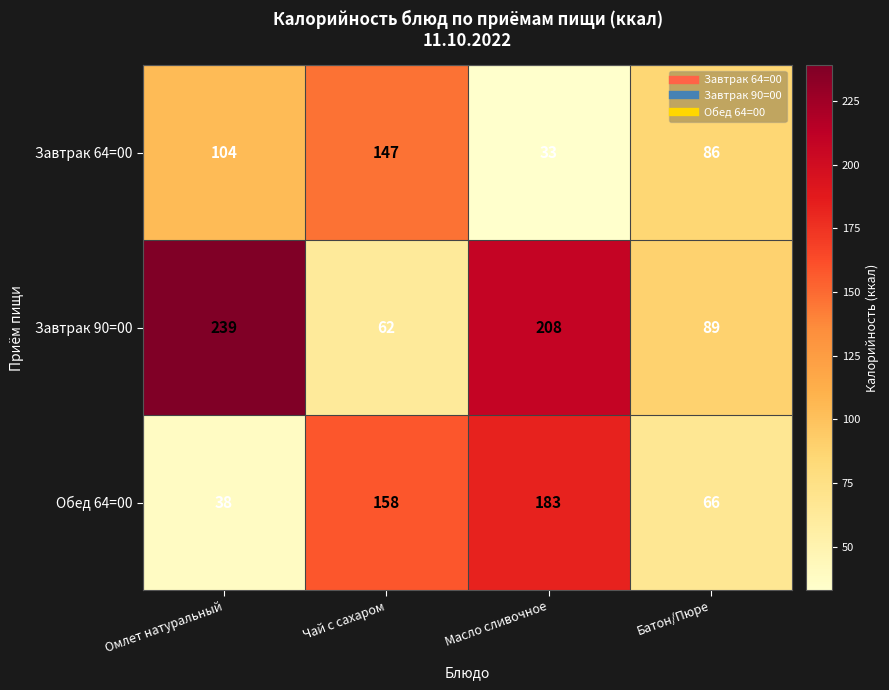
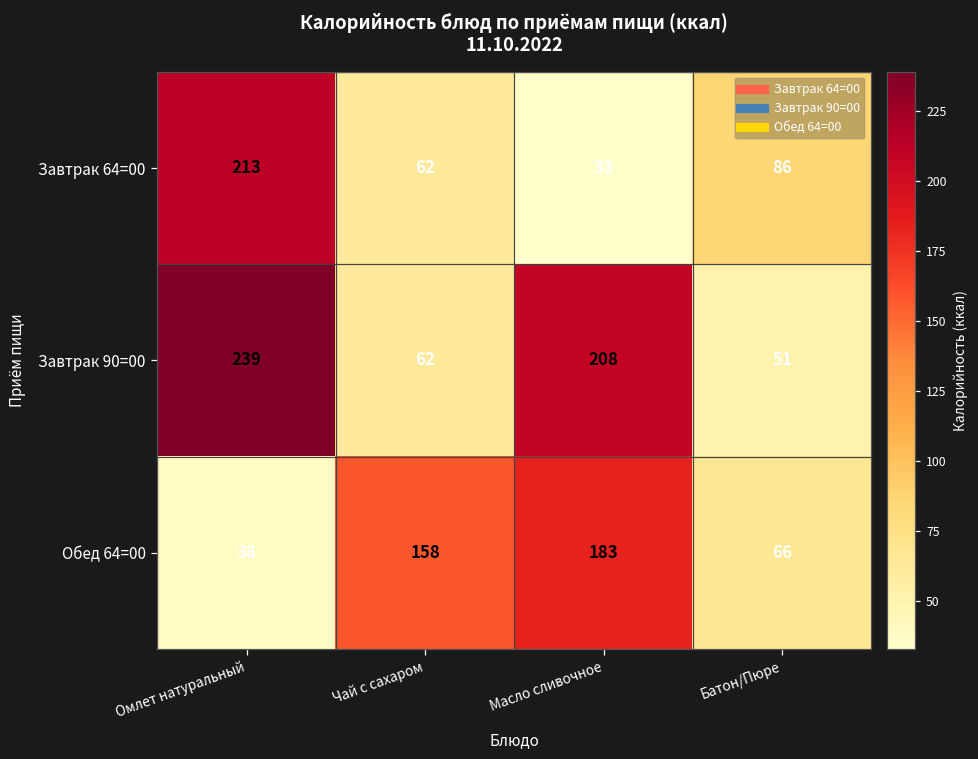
  {
    "Завтрак 64=00": {
-     "Омлет натуральный": 104,
-     "Чай с сахаром": 147,
+     "Омлет натуральный": 213,
+     "Чай с сахаром": 62,
      "Масло сливочное": 33,
      "Батон/Пюре": 86
    },
    "Завтрак 90=00": {
      "Омлет натуральный": 239,
      "Чай с сахаром": 62,
      "Масло сливочное": 208,
-     "Батон/Пюре": 89
+     "Батон/Пюре": 51
    },
    "Обед 64=00": {
      "Омлет натуральный": 38,
      "Чай с сахаром": 158,
      "Масло сливочное": 183,
      "Батон/Пюре": 66
    }
  }
